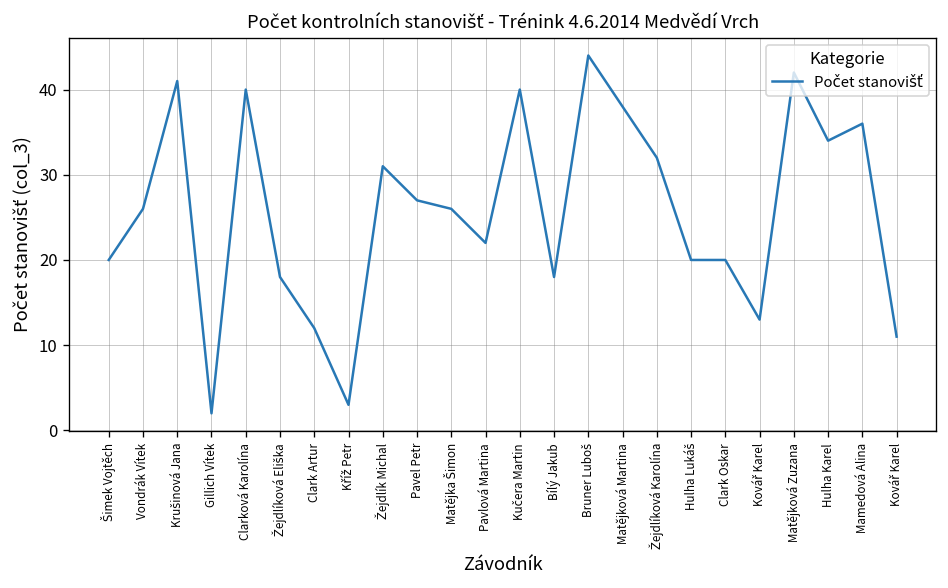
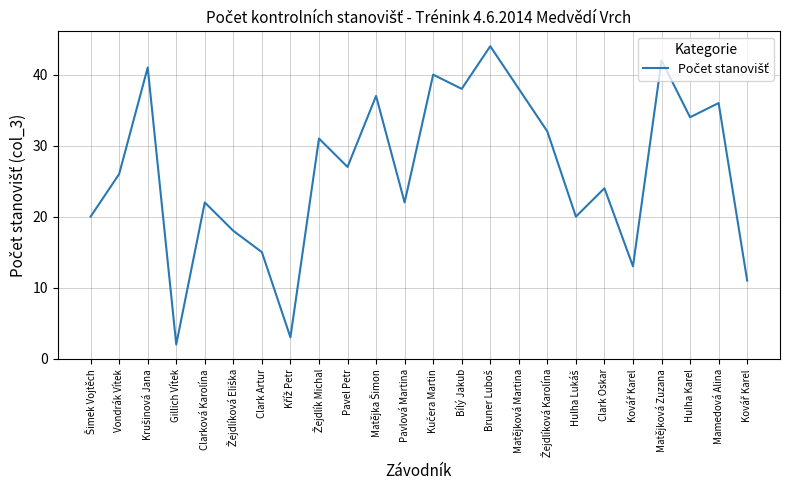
  {
    "Šimek Vojtěch": 20,
    "Vondrák Vítek": 26,
    "Krušinová Jana": 41,
    "Gillich Vítek": 2,
-   "Clarková Karolína": 40,
+   "Clarková Karolína": 22,
    "Žejdlíková Eliška": 18,
-   "Clark Artur": 12,
+   "Clark Artur": 15,
    "Kříž Petr": 3,
    "Žejdlík Michal": 31,
    "Pavel Petr": 27,
-   "Matějka Šimon": 26,
+   "Matějka Šimon": 37,
    "Pavlová Martina": 22,
    "Kučera Martin": 40,
-   "Bílý Jakub": 18,
+   "Bílý Jakub": 38,
    "Bruner Luboš": 44,
    "Matějková Martina": 38,
    "Žejdlíková Karolína": 32,
    "Hulha Lukáš": 20,
-   "Clark Oskar": 20,
+   "Clark Oskar": 24,
    "Hulha Karel": 34,
    "Mamedová Alina": 36
  }
